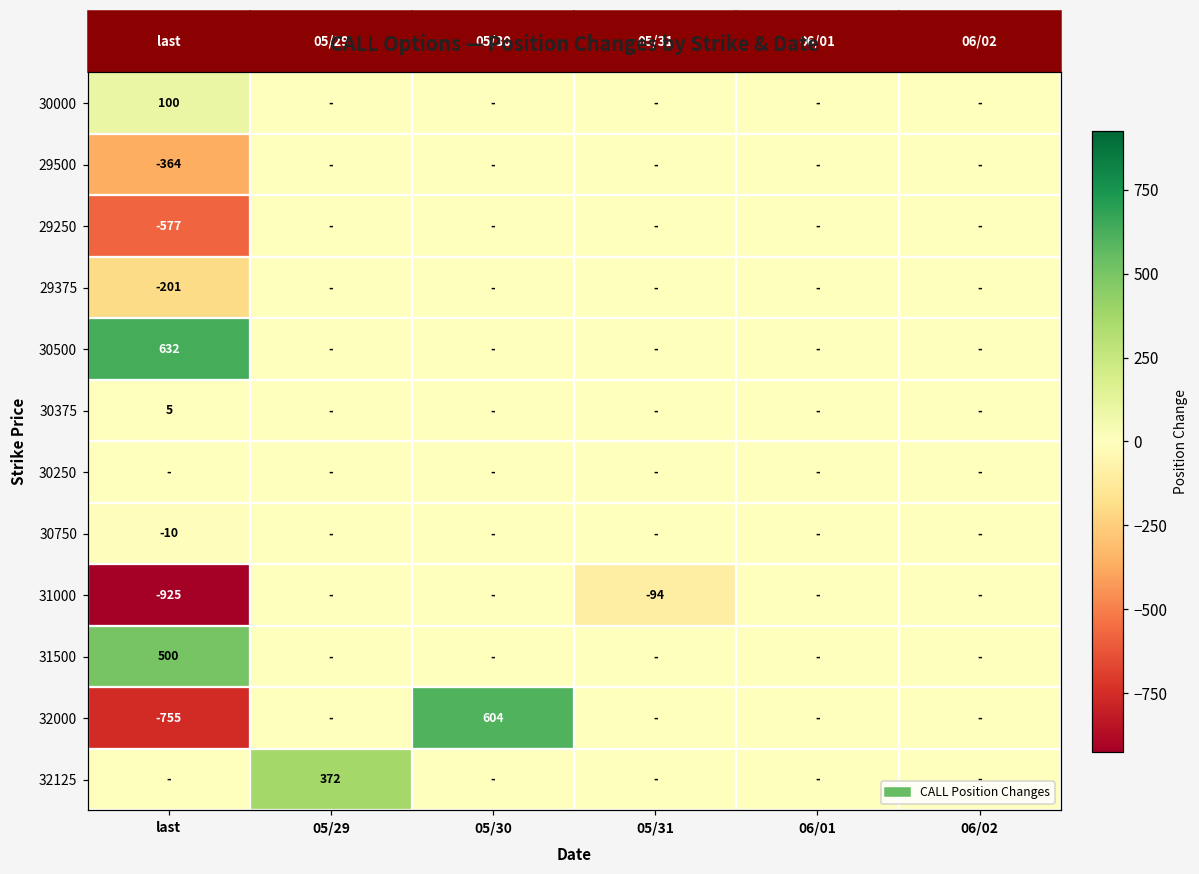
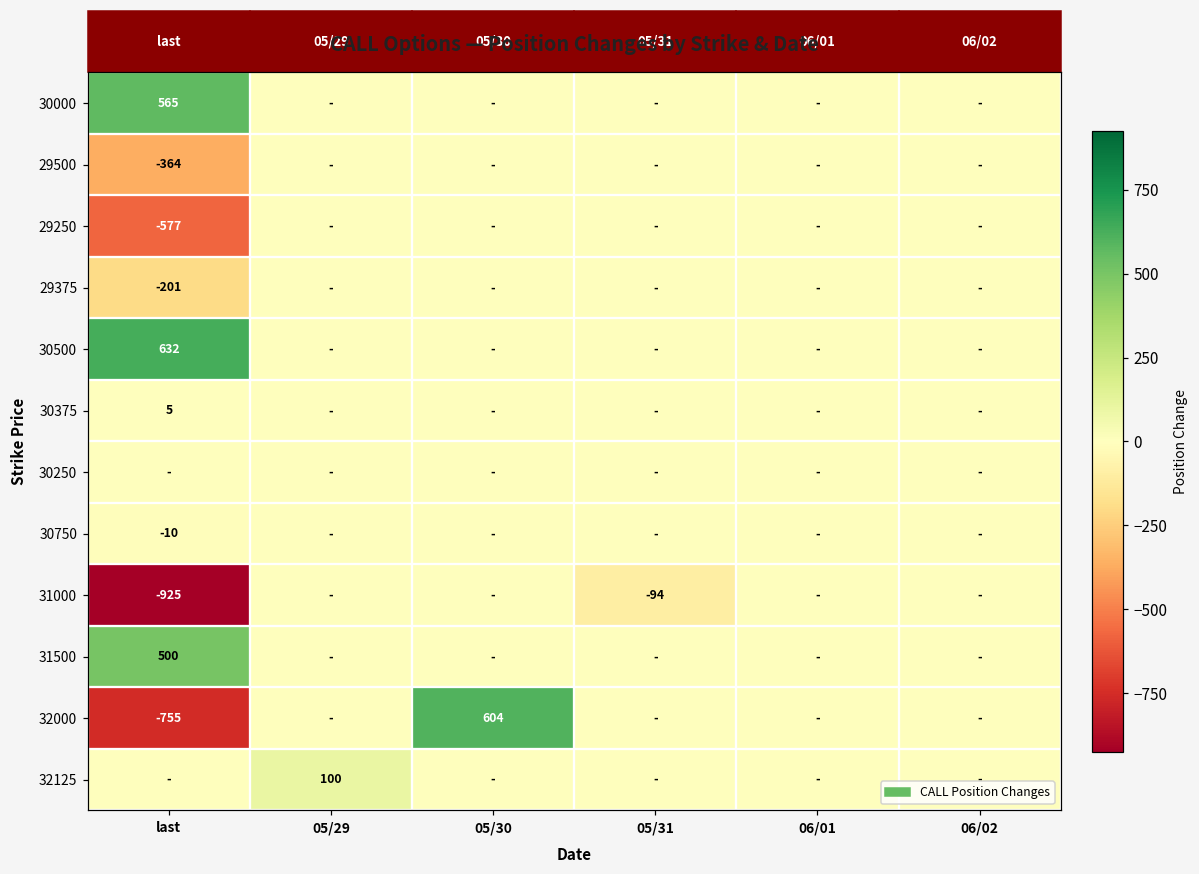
  {
    "30000": {
-     "last": 100
+     "last": 565
    },
    "29500": {
      "last": -364
    },
    "29250": {
      "last": -577
    },
    "29375": {
      "last": -201
    },
    "30500": {
      "last": 632
    },
    "30375": {
      "last": 5
    },
    "30750": {
      "last": -10
    },
    "31000": {
      "last": -925,
      "05/31": -94
    },
    "31500": {
      "last": 500
    },
    "32000": {
      "last": -755,
      "05/30": 604
    },
    "32125": {
-     "05/29": 372
+     "05/29": 100
    }
  }
